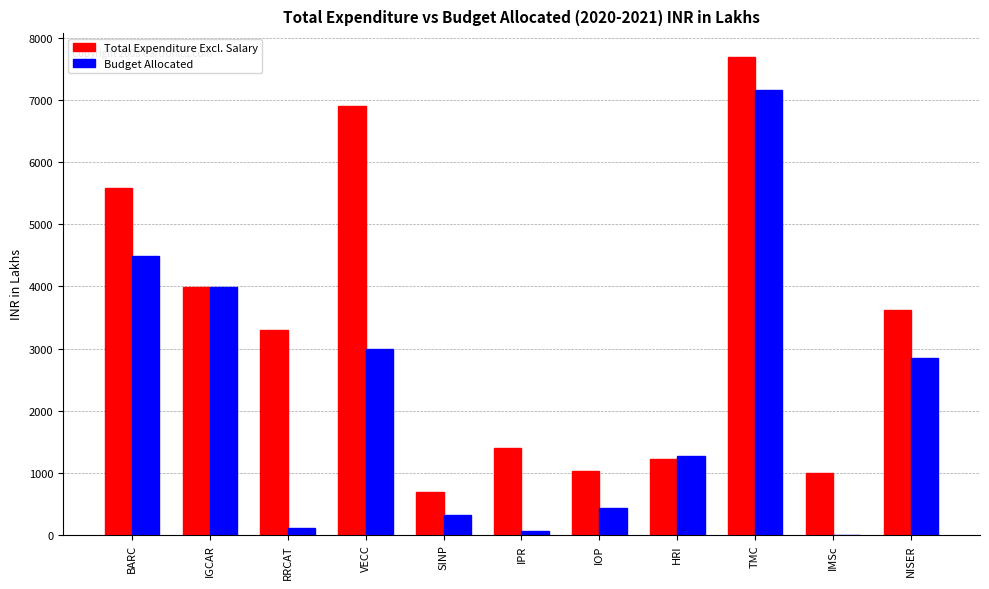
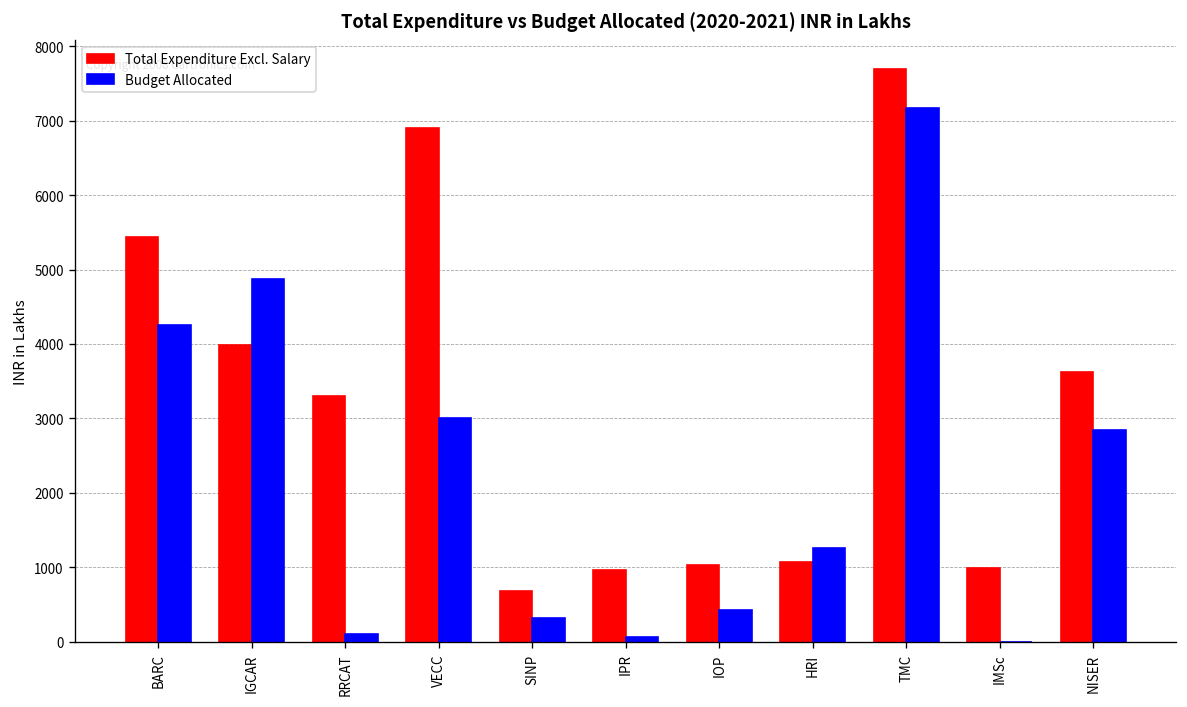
  {
    "Total Expenditure Excl. Salary": {
-     "BARC": 5600,
+     "BARC": 5400,
      "IGCAR": 4000,
      "RRCAT": 3300,
      "VECC": 6900,
      "SINP": 700,
-     "IPR": 1400,
+     "IPR": 1000,
      "IOP": 1000,
-     "HRI": 1200,
+     "HRI": 1100,
      "TMC": 7700,
      "IMSc": 1000,
      "NISER": 3600
    },
    "Budget Allocated": {
-     "BARC": 4500,
-     "IGCAR": 4000,
+     "BARC": 4300,
+     "IGCAR": 4900,
      "RRCAT": 100,
      "VECC": 3000,
      "SINP": 300,
      "IPR": 100,
      "IOP": 400,
      "HRI": 1300,
      "TMC": 7200,
      "IMSc": 0,
      "NISER": 2800
    }
  }
